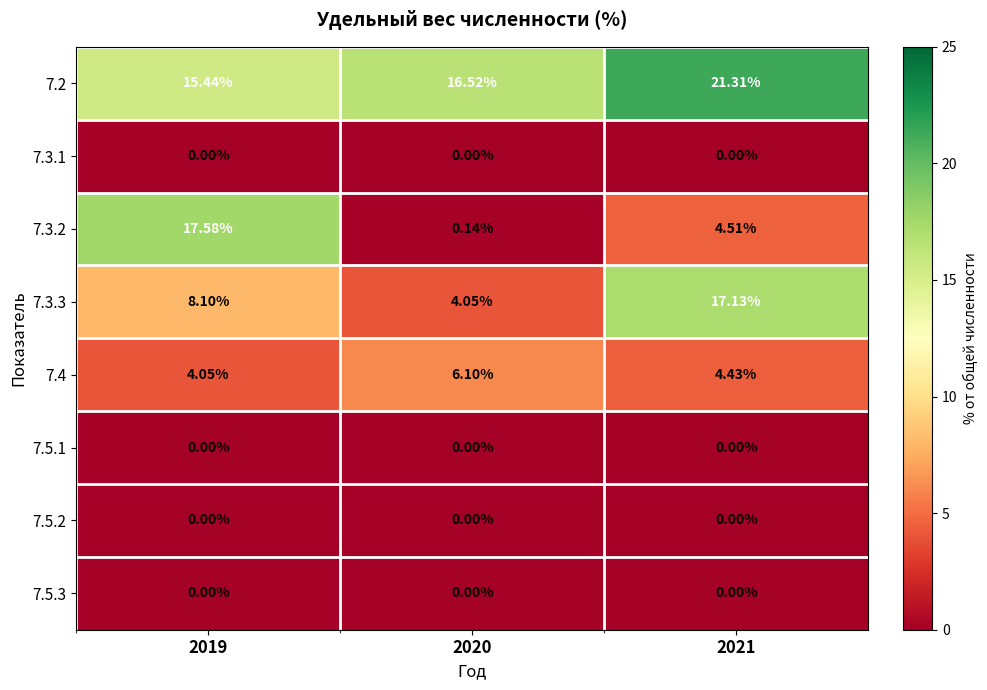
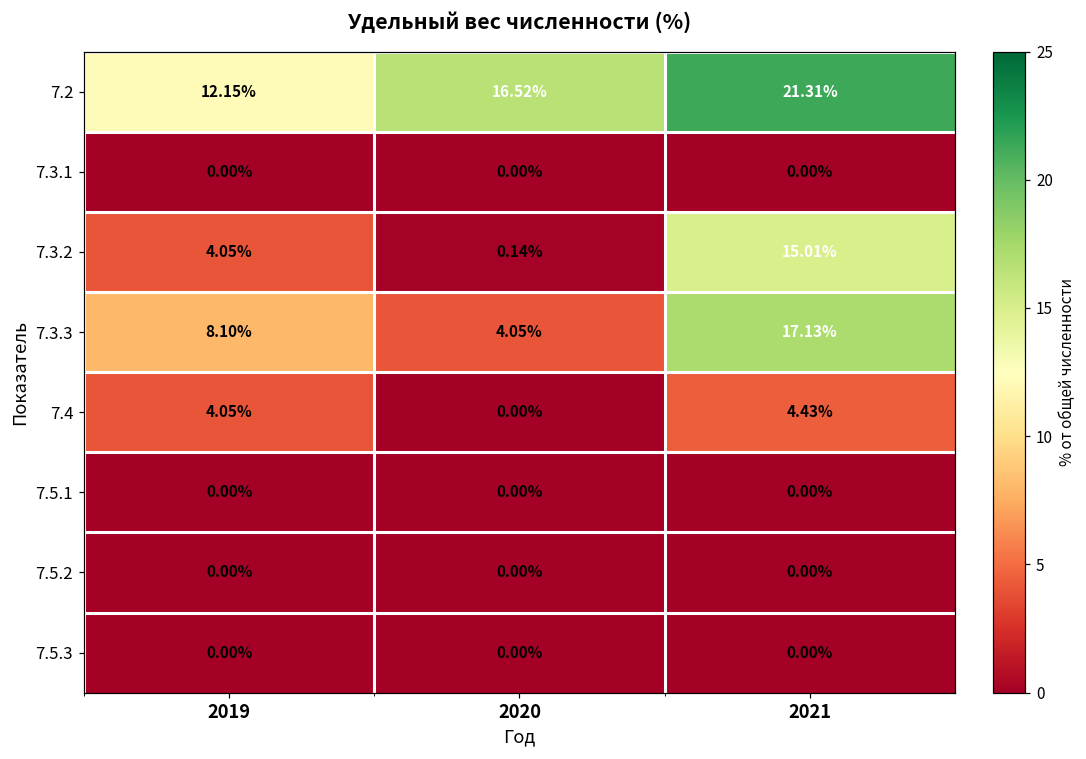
  {
    "7.2": {
-     "2019": "15.44%",
+     "2019": "12.15%",
      "2020": "16.52%",
      "2021": "21.31%"
    },
    "7.3.1": {
      "2019": "0.00%",
      "2020": "0.00%",
      "2021": "0.00%"
    },
    "7.3.2": {
-     "2019": "17.58%",
+     "2019": "4.05%",
      "2020": "0.14%",
-     "2021": "4.51%"
+     "2021": "15.01%"
    },
    "7.3.3": {
      "2019": "8.10%",
      "2020": "4.05%",
      "2021": "17.13%"
    },
    "7.4": {
      "2019": "4.05%",
-     "2020": "6.10%",
+     "2020": "0.00%",
      "2021": "4.43%"
    },
    "7.5.1": {
      "2019": "0.00%",
      "2020": "0.00%",
      "2021": "0.00%"
    },
    "7.5.2": {
      "2019": "0.00%",
      "2020": "0.00%",
      "2021": "0.00%"
    },
    "7.5.3": {
      "2019": "0.00%",
      "2020": "0.00%",
      "2021": "0.00%"
    }
  }
